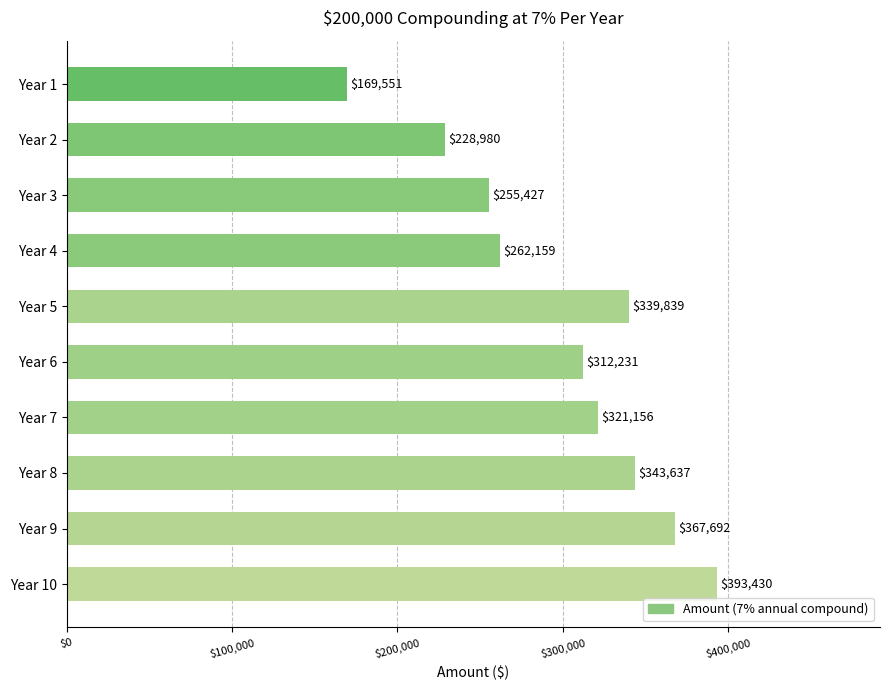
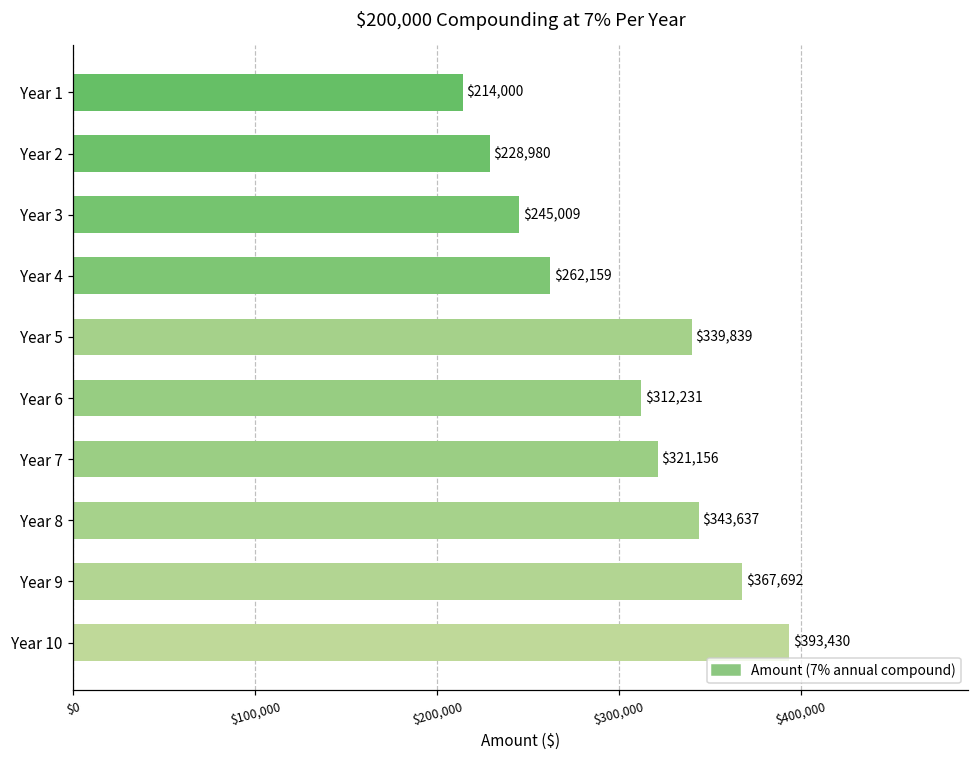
  {
-   "Year 1": "$169,551",
+   "Year 1": "$214,000",
    "Year 2": "$228,980",
-   "Year 3": "$255,427",
+   "Year 3": "$245,009",
    "Year 4": "$262,159",
    "Year 5": "$339,839",
    "Year 6": "$312,231",
    "Year 7": "$321,156",
    "Year 8": "$343,637",
    "Year 9": "$367,692",
    "Year 10": "$393,430"
  }
